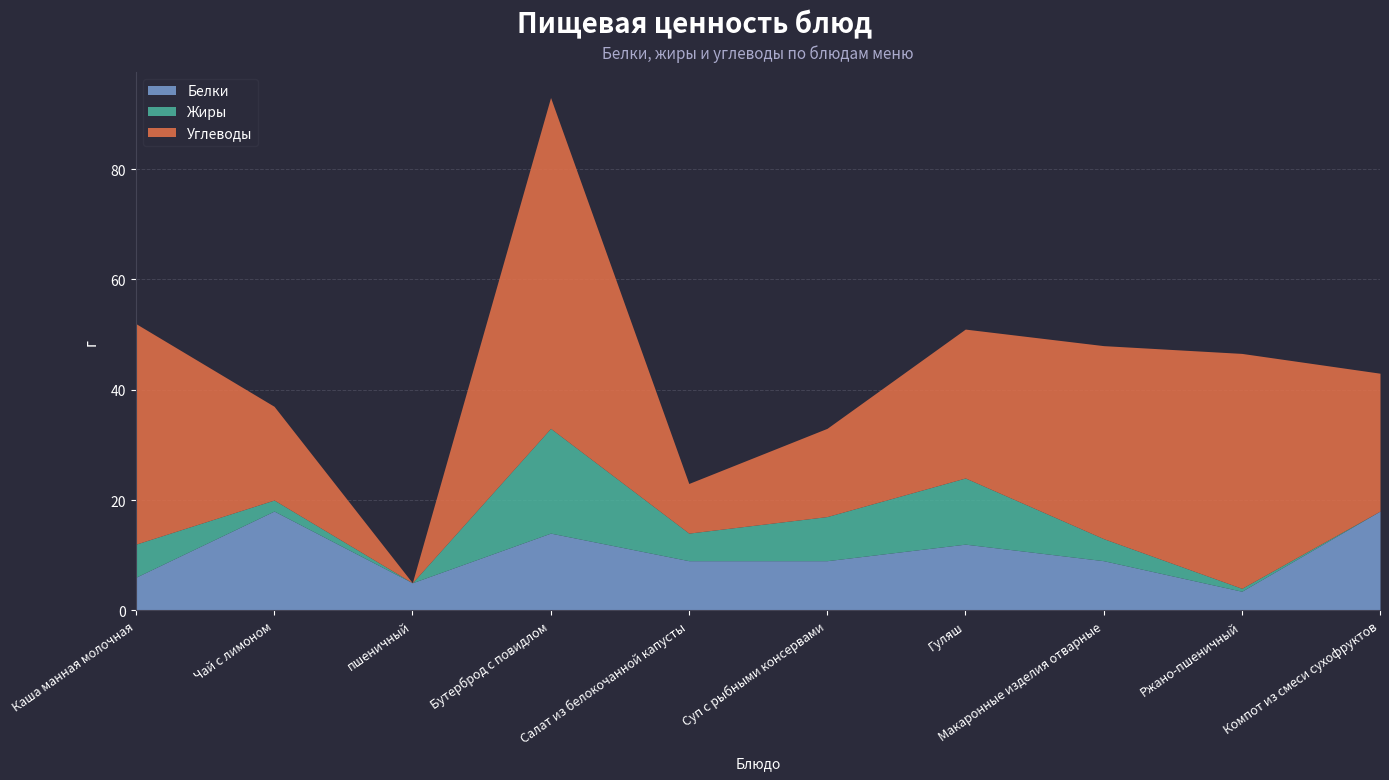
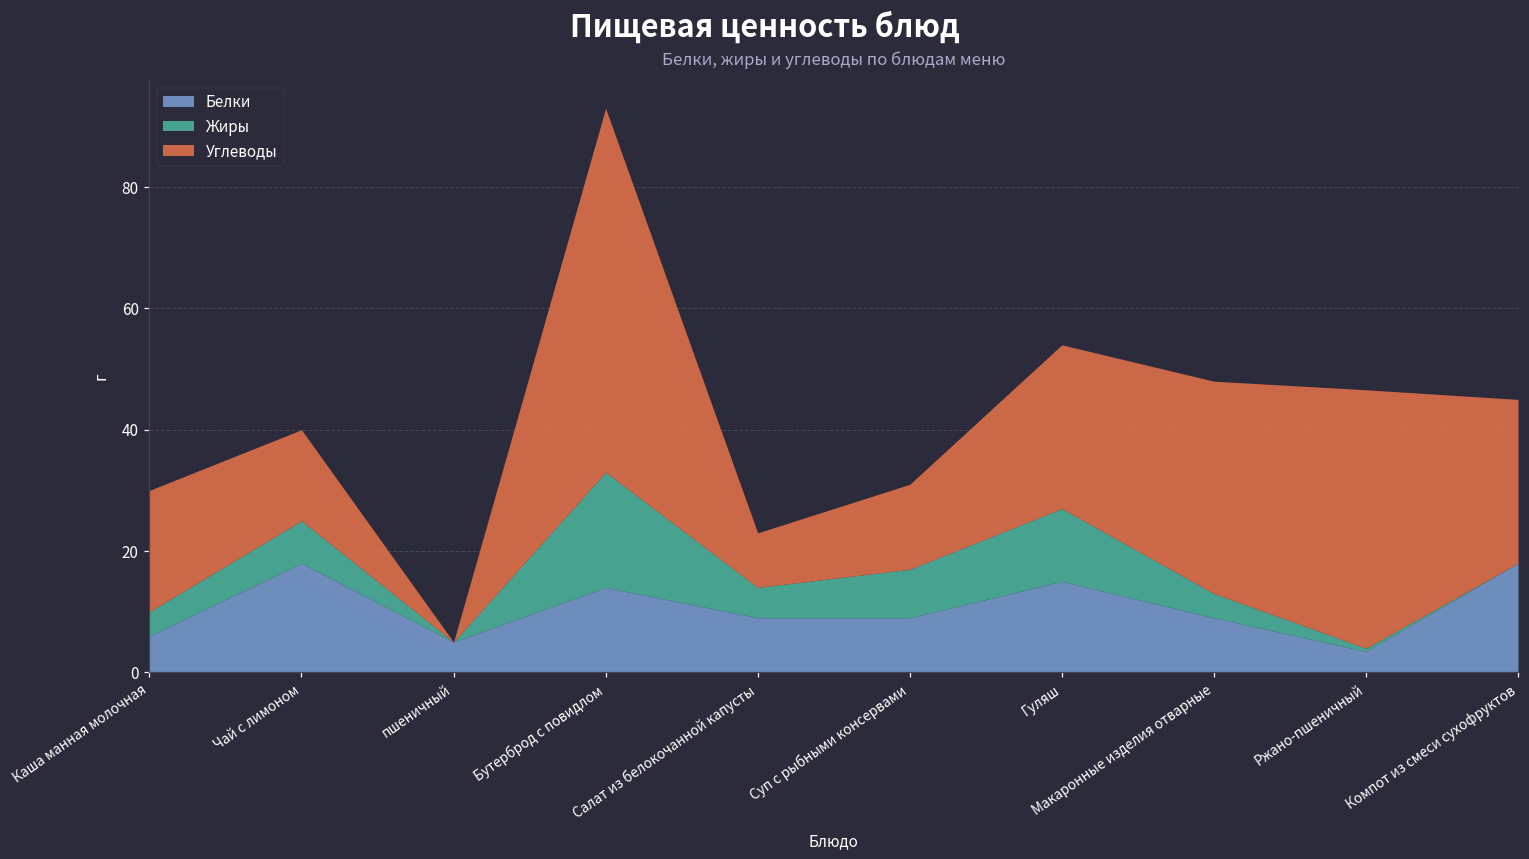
  {
    "Белки": {
      "Каша манная молочная": 6,
      "Чай с лимоном": 18,
      "Бутерброд с повидлом": 14,
      "Салат из белокочанной капусты": 9,
      "Суп с рыбными консервами": 9,
-     "Гуляш": 12,
+     "Гуляш": 15,
      "Макаронные изделия отварные": 9,
      "Ржано-пшеничный": 3
    },
    "Жиры": {
-     "Каша манная молочная": 6,
-     "Чай с лимоном": 2,
+     "Каша манная молочная": 4,
+     "Чай с лимоном": 7,
      "Бутерброд с повидлом": 19,
      "Салат из белокочанной капусты": 5,
      "Суп с рыбными консервами": 8,
      "Гуляш": 12,
      "Макаронные изделия отварные": 4,
      "Ржано-пшеничный": 1
    },
    "Углеводы": {
-     "Каша манная молочная": 40,
-     "Чай с лимоном": 17,
+     "Каша манная молочная": 20,
+     "Чай с лимоном": 15,
      "Бутерброд с повидлом": 60,
      "Салат из белокочанной капусты": 9,
-     "Суп с рыбными консервами": 16,
+     "Суп с рыбными консервами": 14,
      "Гуляш": 27,
      "Макаронные изделия отварные": 35,
      "Ржано-пшеничный": 43,
-     "Компот из смеси сухофруктов": 25
+     "Компот из смеси сухофруктов": 27
    }
  }
